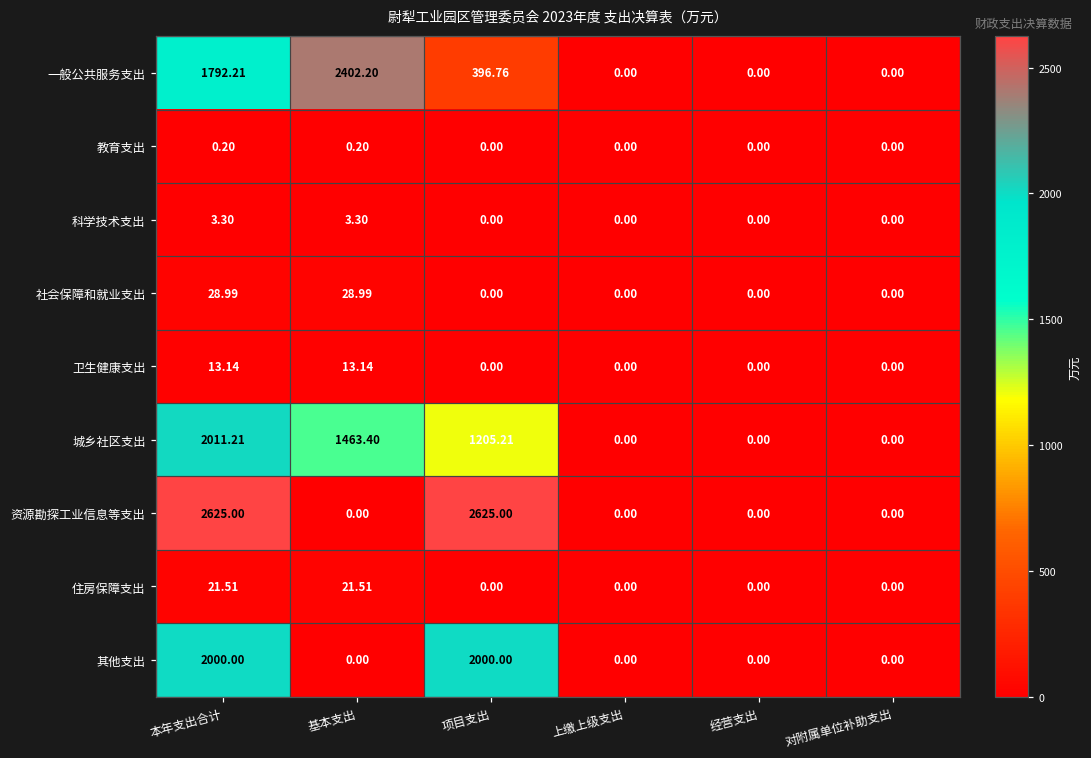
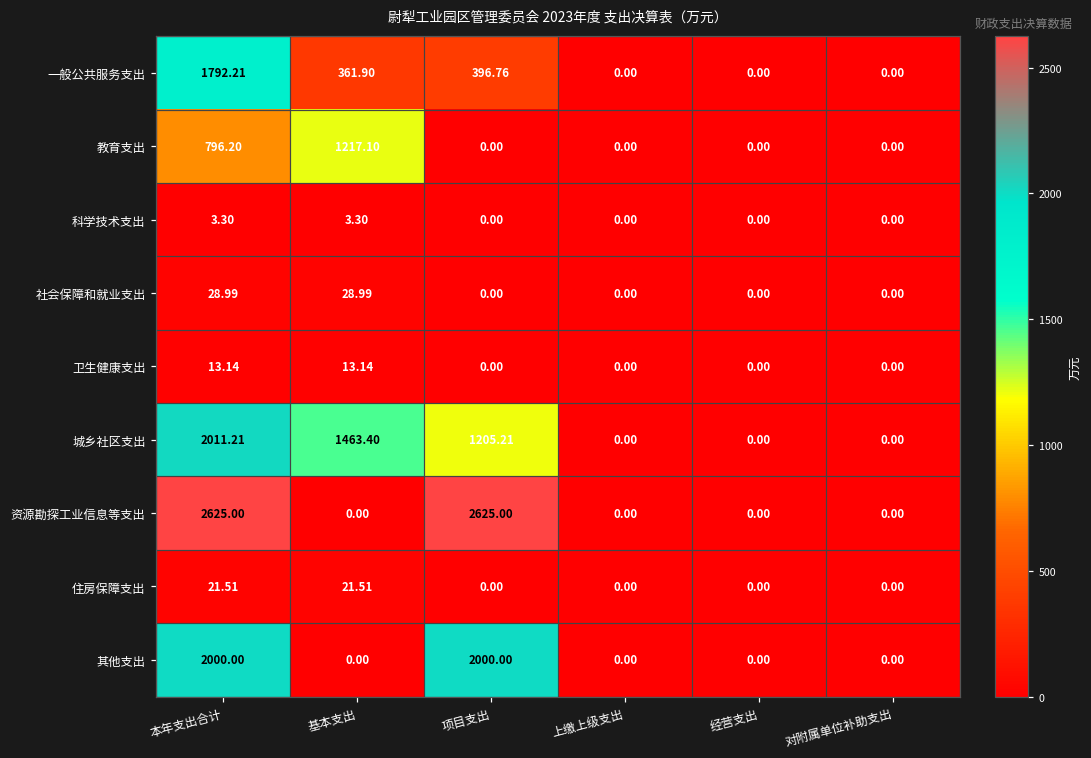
  {
    "一般公共服务支出": {
      "本年支出合计": 1792.21,
-     "基本支出": 2402.20,
+     "基本支出": 361.90,
      "项目支出": 396.76,
      "上缴上级支出": 0.00,
      "经营支出": 0.00,
      "对附属单位补助支出": 0.00
    },
    "教育支出": {
-     "本年支出合计": 0.20,
-     "基本支出": 0.20,
+     "本年支出合计": 796.20,
+     "基本支出": 1217.10,
      "项目支出": 0.00,
      "上缴上级支出": 0.00,
      "经营支出": 0.00,
      "对附属单位补助支出": 0.00
    },
    "科学技术支出": {
      "本年支出合计": 3.30,
      "基本支出": 3.30,
      "项目支出": 0.00,
      "上缴上级支出": 0.00,
      "经营支出": 0.00,
      "对附属单位补助支出": 0.00
    },
    "社会保障和就业支出": {
      "本年支出合计": 28.99,
      "基本支出": 28.99,
      "项目支出": 0.00,
      "上缴上级支出": 0.00,
      "经营支出": 0.00,
      "对附属单位补助支出": 0.00
    },
    "卫生健康支出": {
      "本年支出合计": 13.14,
      "基本支出": 13.14,
      "项目支出": 0.00,
      "上缴上级支出": 0.00,
      "经营支出": 0.00,
      "对附属单位补助支出": 0.00
    },
    "城乡社区支出": {
      "本年支出合计": 2011.21,
      "基本支出": 1463.40,
      "项目支出": 1205.21,
      "上缴上级支出": 0.00,
      "经营支出": 0.00,
      "对附属单位补助支出": 0.00
    },
    "资源勘探工业信息等支出": {
      "本年支出合计": 2625.00,
      "基本支出": 0.00,
      "项目支出": 2625.00,
      "上缴上级支出": 0.00,
      "经营支出": 0.00,
      "对附属单位补助支出": 0.00
    },
    "住房保障支出": {
      "本年支出合计": 21.51,
      "基本支出": 21.51,
      "项目支出": 0.00,
      "上缴上级支出": 0.00,
      "经营支出": 0.00,
      "对附属单位补助支出": 0.00
    },
    "其他支出": {
      "本年支出合计": 2000.00,
      "基本支出": 0.00,
      "项目支出": 2000.00,
      "上缴上级支出": 0.00,
      "经营支出": 0.00,
      "对附属单位补助支出": 0.00
    }
  }
